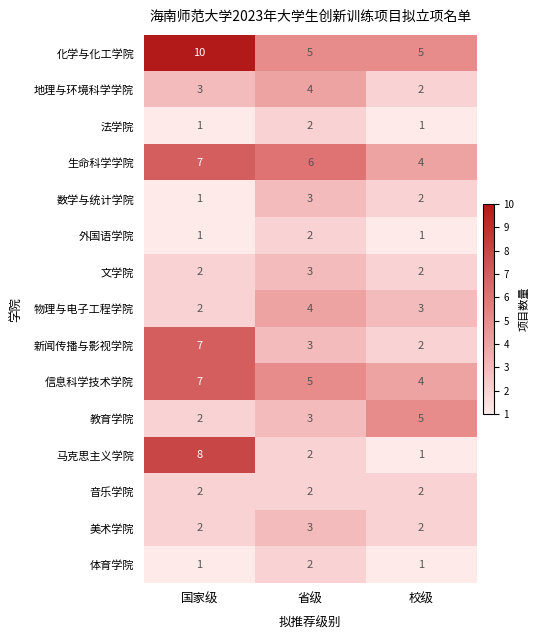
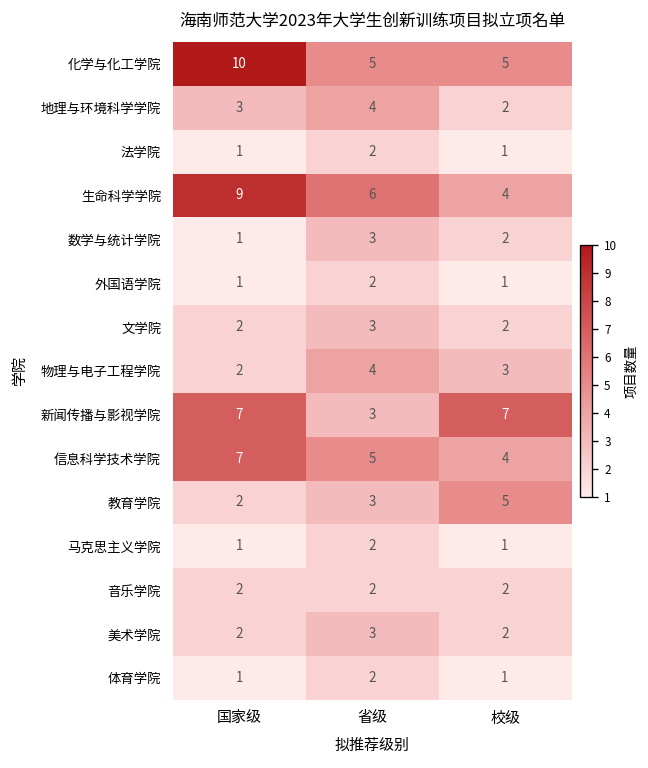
  {
    "化学与化工学院": {
      "国家级": 10,
      "省级": 5,
      "校级": 5
    },
    "地理与环境科学学院": {
      "国家级": 3,
      "省级": 4,
      "校级": 2
    },
    "法学院": {
      "国家级": 1,
      "省级": 2,
      "校级": 1
    },
    "生命科学学院": {
-     "国家级": 7,
+     "国家级": 9,
      "省级": 6,
      "校级": 4
    },
    "数学与统计学院": {
      "国家级": 1,
      "省级": 3,
      "校级": 2
    },
    "外国语学院": {
      "国家级": 1,
      "省级": 2,
      "校级": 1
    },
    "文学院": {
      "国家级": 2,
      "省级": 3,
      "校级": 2
    },
    "物理与电子工程学院": {
      "国家级": 2,
      "省级": 4,
      "校级": 3
    },
    "新闻传播与影视学院": {
      "国家级": 7,
      "省级": 3,
-     "校级": 2
+     "校级": 7
    },
    "信息科学技术学院": {
      "国家级": 7,
      "省级": 5,
      "校级": 4
    },
    "教育学院": {
      "国家级": 2,
      "省级": 3,
      "校级": 5
    },
    "马克思主义学院": {
-     "国家级": 8,
+     "国家级": 1,
      "省级": 2,
      "校级": 1
    },
    "音乐学院": {
      "国家级": 2,
      "省级": 2,
      "校级": 2
    },
    "美术学院": {
      "国家级": 2,
      "省级": 3,
      "校级": 2
    },
    "体育学院": {
      "国家级": 1,
      "省级": 2,
      "校级": 1
    }
  }
